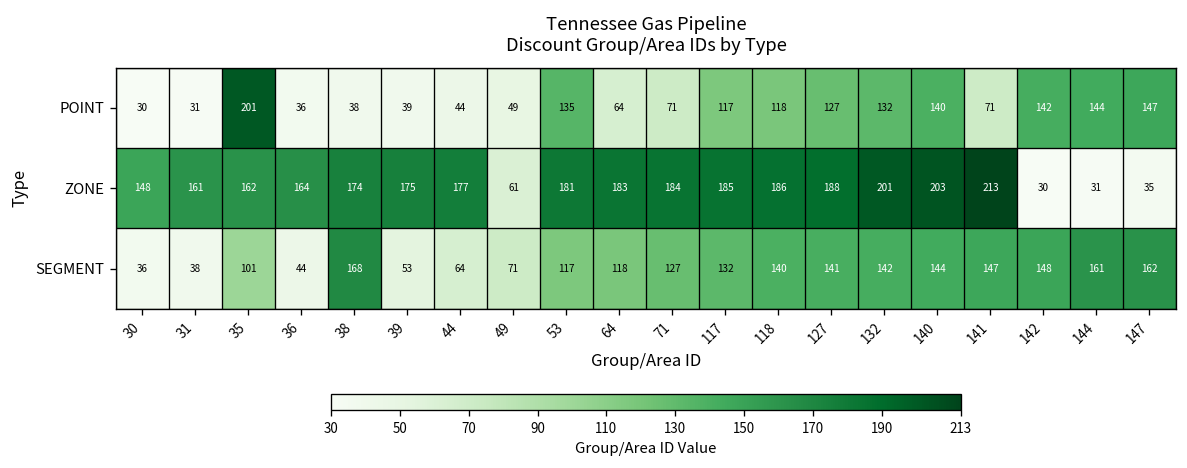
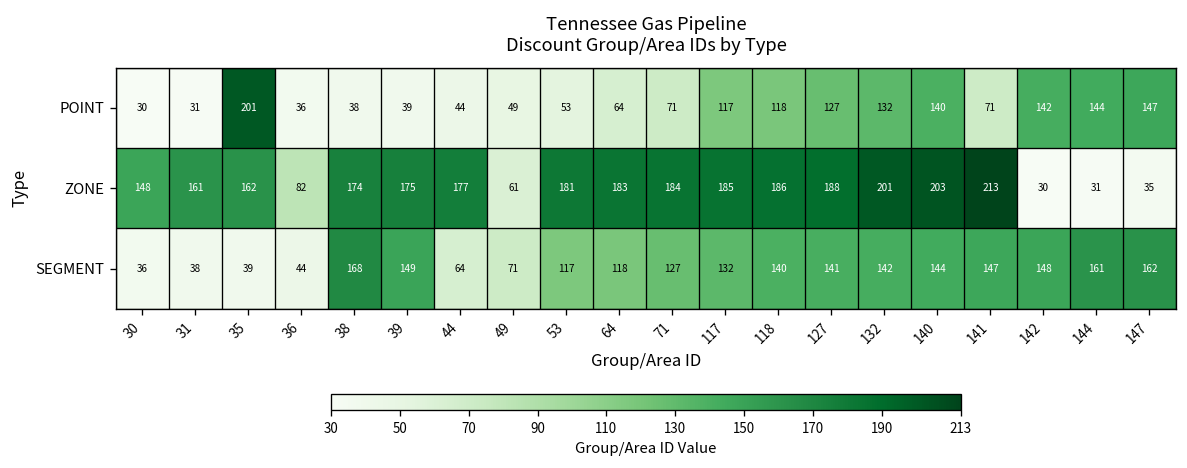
  {
    "POINT": {
      "30": 30,
      "31": 31,
      "35": 201,
      "36": 36,
      "38": 38,
      "39": 39,
      "44": 44,
      "49": 49,
-     "53": 135,
+     "53": 53,
      "64": 64,
      "71": 71,
      "117": 117,
      "118": 118,
      "127": 127,
      "132": 132,
      "140": 140,
      "141": 71,
      "142": 142,
      "144": 144,
      "147": 147
    },
    "ZONE": {
      "30": 148,
      "31": 161,
      "35": 162,
-     "36": 164,
+     "36": 82,
      "38": 174,
      "39": 175,
      "44": 177,
      "49": 61,
      "53": 181,
      "64": 183,
      "71": 184,
      "117": 185,
      "118": 186,
      "127": 188,
      "132": 201,
      "140": 203,
      "141": 213,
      "142": 30,
      "144": 31,
      "147": 35
    },
    "SEGMENT": {
      "30": 36,
      "31": 38,
-     "35": 101,
+     "35": 39,
      "36": 44,
      "38": 168,
-     "39": 53,
+     "39": 149,
      "44": 64,
      "49": 71,
      "53": 117,
      "64": 118,
      "71": 127,
      "117": 132,
      "118": 140,
      "127": 141,
      "132": 142,
      "140": 144,
      "141": 147,
      "142": 148,
      "144": 161,
      "147": 162
    }
  }
